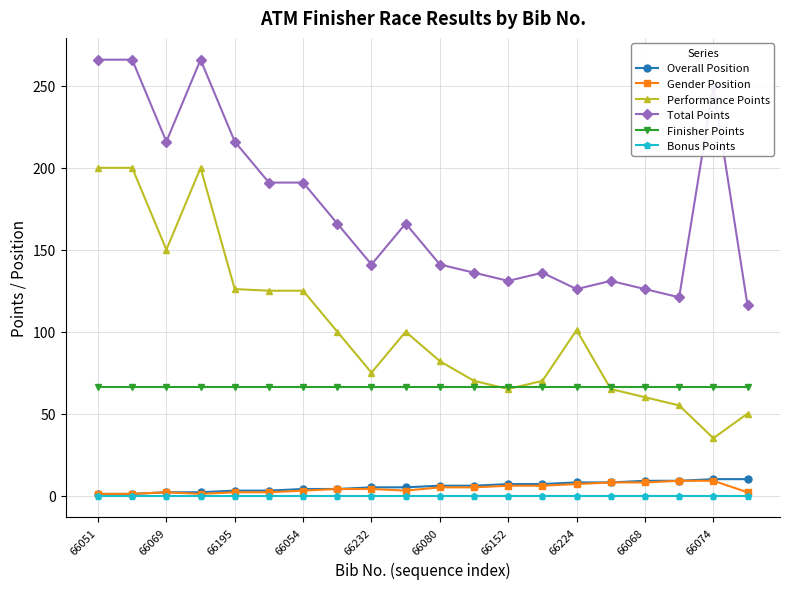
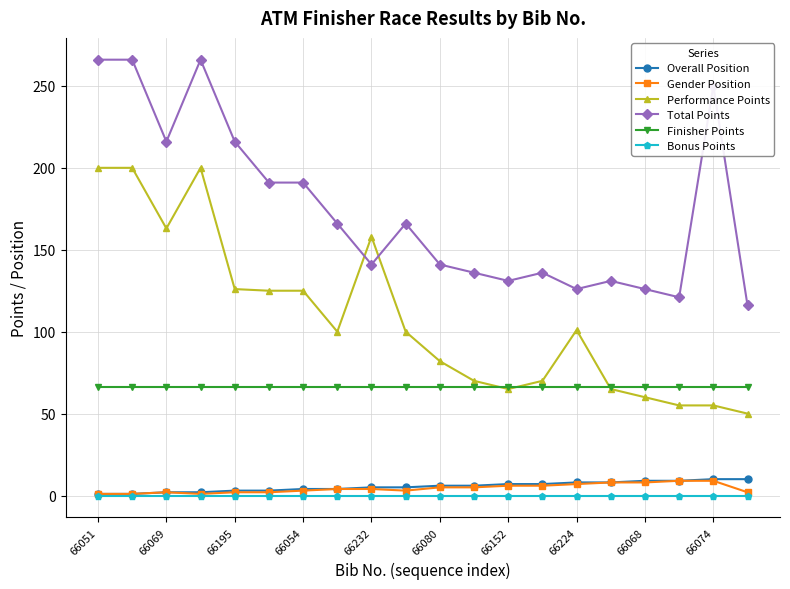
  {
    "Performance Points": {
      "66051": 200,
-     "66069": 150,
+     "66069": 163,
      "66195": 126,
      "66054": 125,
-     "66232": 75,
+     "66232": 158,
      "66080": 82,
      "66224": 101,
      "66068": 60,
-     "66074": 35
+     "66074": 55
    },
    "Total Points": {
      "66051": 266,
      "66069": 216,
      "66195": 216,
      "66054": 191,
      "66232": 141,
      "66080": 141,
      "66152": 131,
      "66224": 126,
      "66068": 126
    },
    "Finisher Points": {
      "66051": 66,
      "66069": 66,
      "66195": 66,
      "66054": 66,
      "66232": 66,
      "66080": 66,
      "66224": 66,
      "66068": 66,
      "66074": 66
    },
    "Bonus Points": {
      "66069": 0,
      "66195": 0,
      "66054": 0,
      "66232": 0,
      "66080": 0,
      "66152": 0,
      "66224": 0,
      "66068": 0,
      "66074": 0
    }
  }
